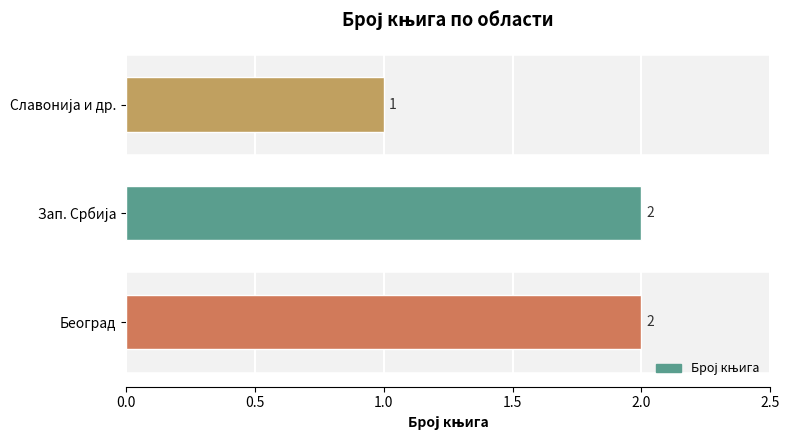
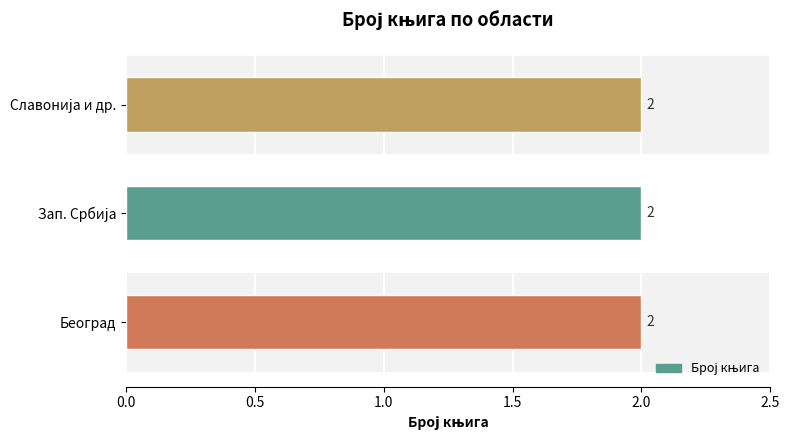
  {
-   "Славонија и др.": 1,
+   "Славонија и др.": 2,
    "Зап. Србија": 2,
    "Београд": 2
  }
